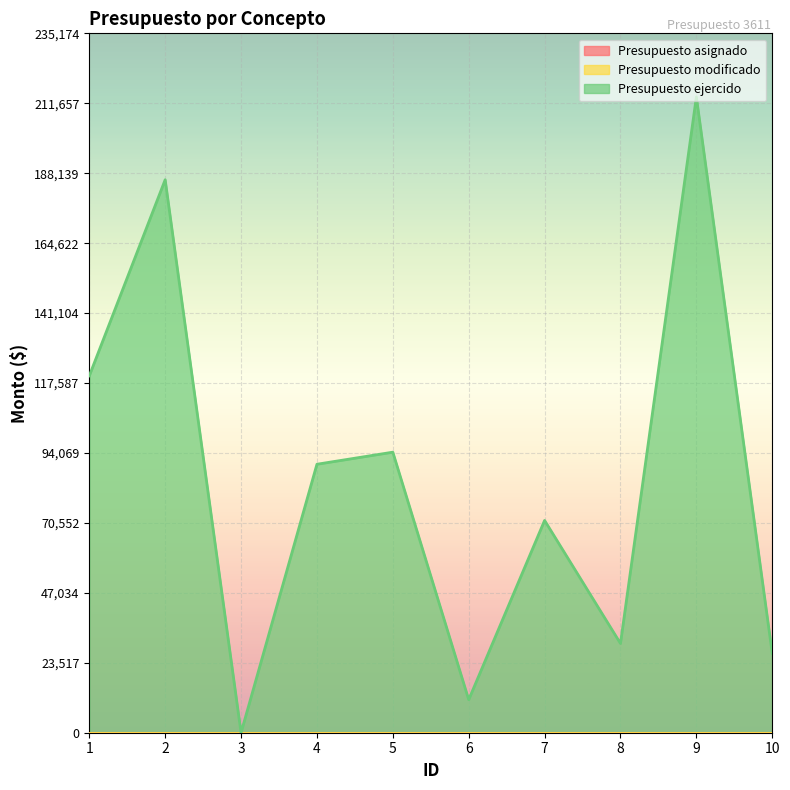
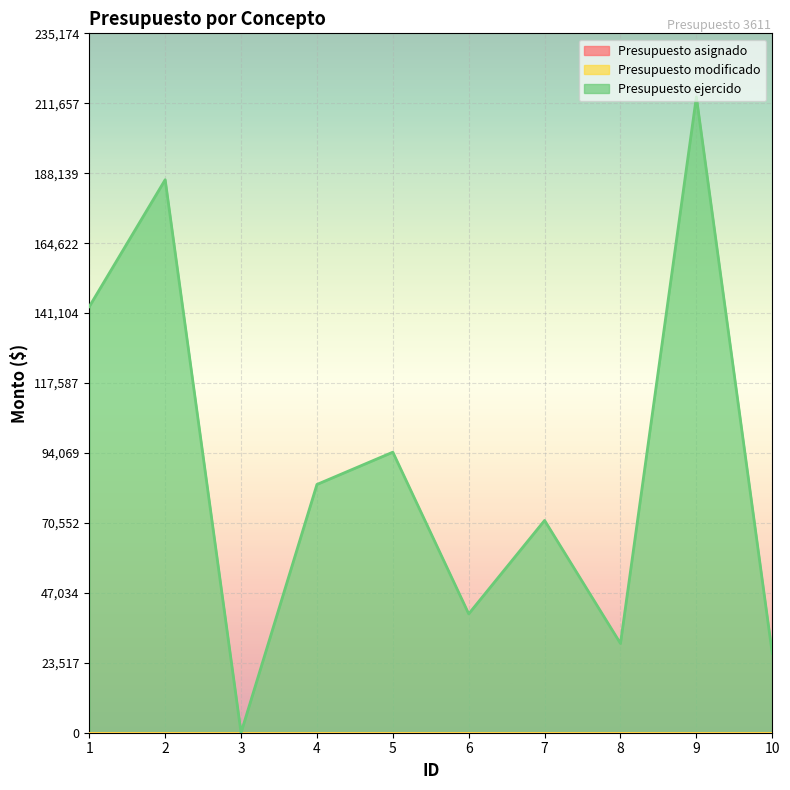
  {
    "Presupuesto modificado": {
      "1": "0",
      "2": "0",
      "4": "0",
      "5": "0",
      "6": "0",
      "7": "0",
      "8": "0",
      "9": "0",
      "10": "0"
    },
    "Presupuesto ejercido": {
-     "1": "120,000",
+     "1": "143,000",
      "2": "186,000",
-     "4": "90,000",
+     "4": "83,000",
      "5": "94,000",
-     "6": "11,000",
+     "6": "40,000",
      "7": "71,000",
      "8": "30,000",
      "10": "27,000"
    }
  }
